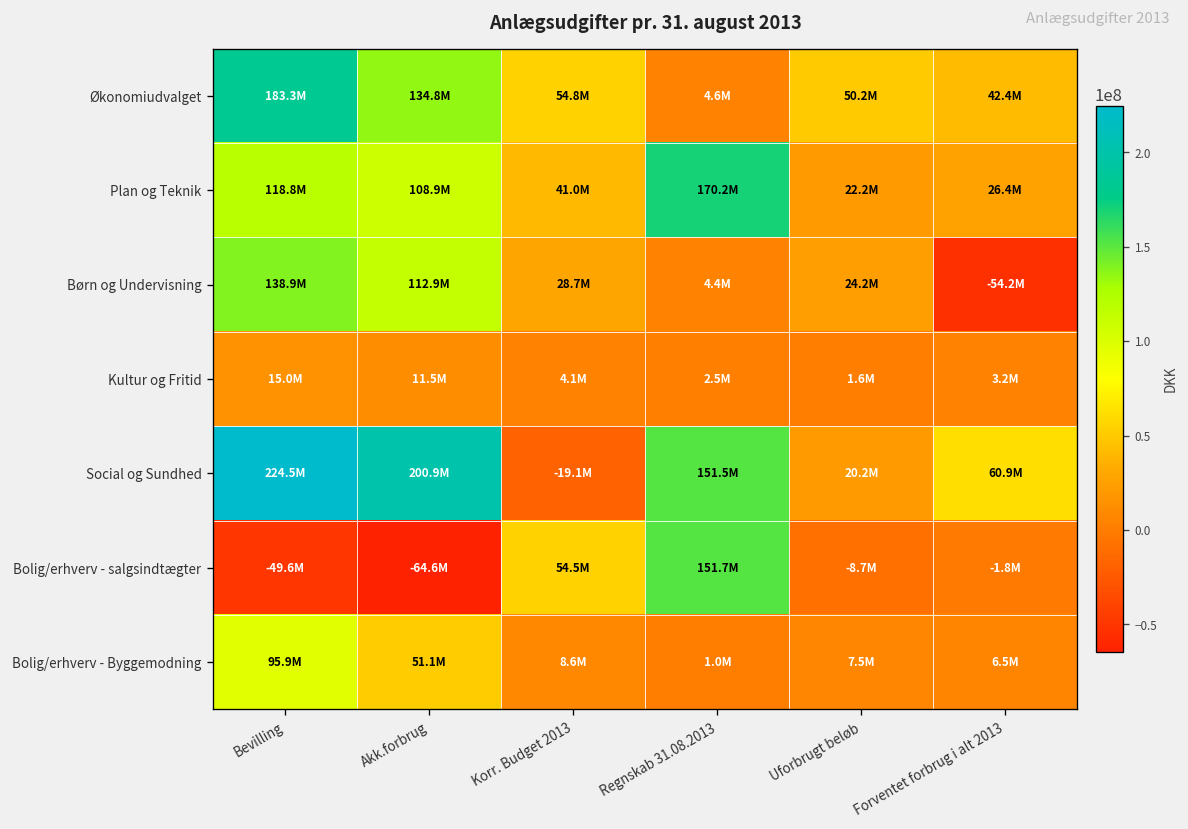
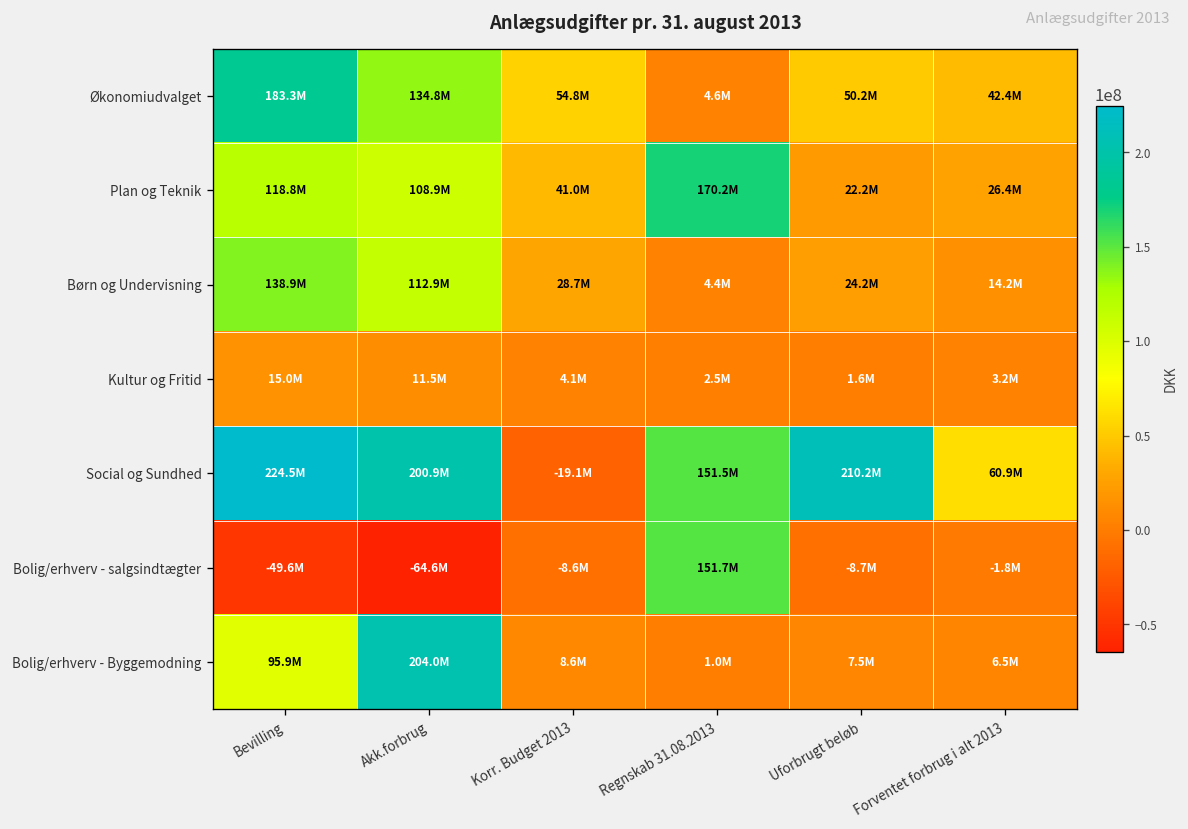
  {
    "Økonomiudvalget": {
      "Bevilling": "183.3M",
      "Akk.forbrug": "134.8M",
      "Korr. Budget 2013": "54.8M",
      "Regnskab 31.08.2013": "4.6M",
      "Uforbrugt beløb": "50.2M",
      "Forventet forbrug i alt 2013": "42.4M"
    },
    "Plan og Teknik": {
      "Bevilling": "118.8M",
      "Akk.forbrug": "108.9M",
      "Korr. Budget 2013": "41.0M",
      "Regnskab 31.08.2013": "170.2M",
      "Uforbrugt beløb": "22.2M",
      "Forventet forbrug i alt 2013": "26.4M"
    },
    "Børn og Undervisning": {
      "Bevilling": "138.9M",
      "Akk.forbrug": "112.9M",
      "Korr. Budget 2013": "28.7M",
      "Regnskab 31.08.2013": "4.4M",
      "Uforbrugt beløb": "24.2M",
-     "Forventet forbrug i alt 2013": "-54.2M"
+     "Forventet forbrug i alt 2013": "14.2M"
    },
    "Kultur og Fritid": {
      "Bevilling": "15.0M",
      "Akk.forbrug": "11.5M",
      "Korr. Budget 2013": "4.1M",
      "Regnskab 31.08.2013": "2.5M",
      "Uforbrugt beløb": "1.6M",
      "Forventet forbrug i alt 2013": "3.2M"
    },
    "Social og Sundhed": {
      "Bevilling": "224.5M",
      "Akk.forbrug": "200.9M",
      "Korr. Budget 2013": "-19.1M",
      "Regnskab 31.08.2013": "151.5M",
-     "Uforbrugt beløb": "20.2M",
+     "Uforbrugt beløb": "210.2M",
      "Forventet forbrug i alt 2013": "60.9M"
    },
    "Bolig/erhverv - salgsindtægter": {
      "Bevilling": "-49.6M",
      "Akk.forbrug": "-64.6M",
-     "Korr. Budget 2013": "54.5M",
+     "Korr. Budget 2013": "-8.6M",
      "Regnskab 31.08.2013": "151.7M",
      "Uforbrugt beløb": "-8.7M",
      "Forventet forbrug i alt 2013": "-1.8M"
    },
    "Bolig/erhverv - Byggemodning": {
      "Bevilling": "95.9M",
-     "Akk.forbrug": "51.1M",
+     "Akk.forbrug": "204.0M",
      "Korr. Budget 2013": "8.6M",
      "Regnskab 31.08.2013": "1.0M",
      "Uforbrugt beløb": "7.5M",
      "Forventet forbrug i alt 2013": "6.5M"
    }
  }
